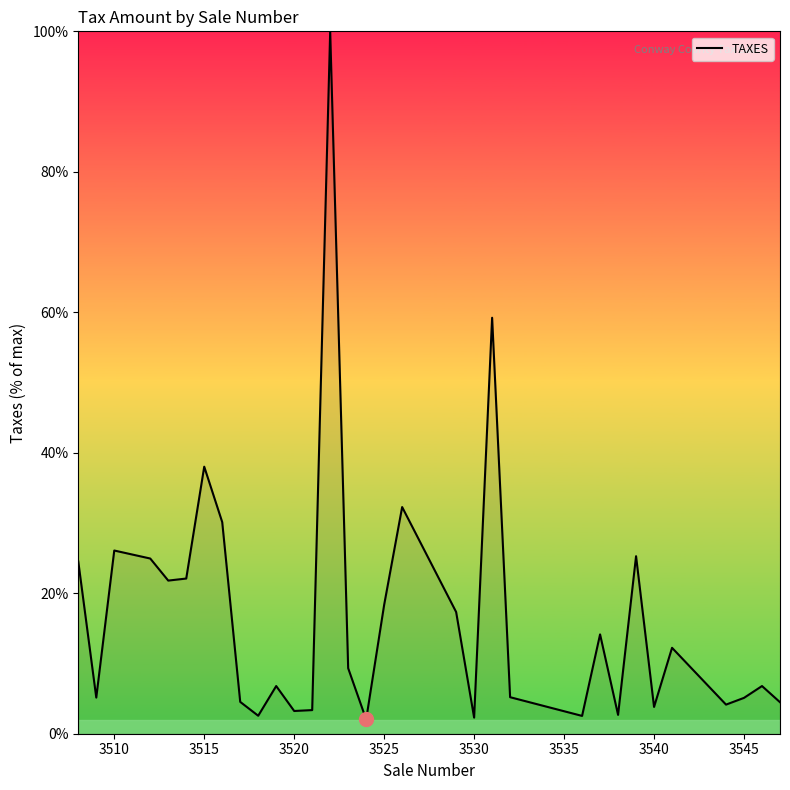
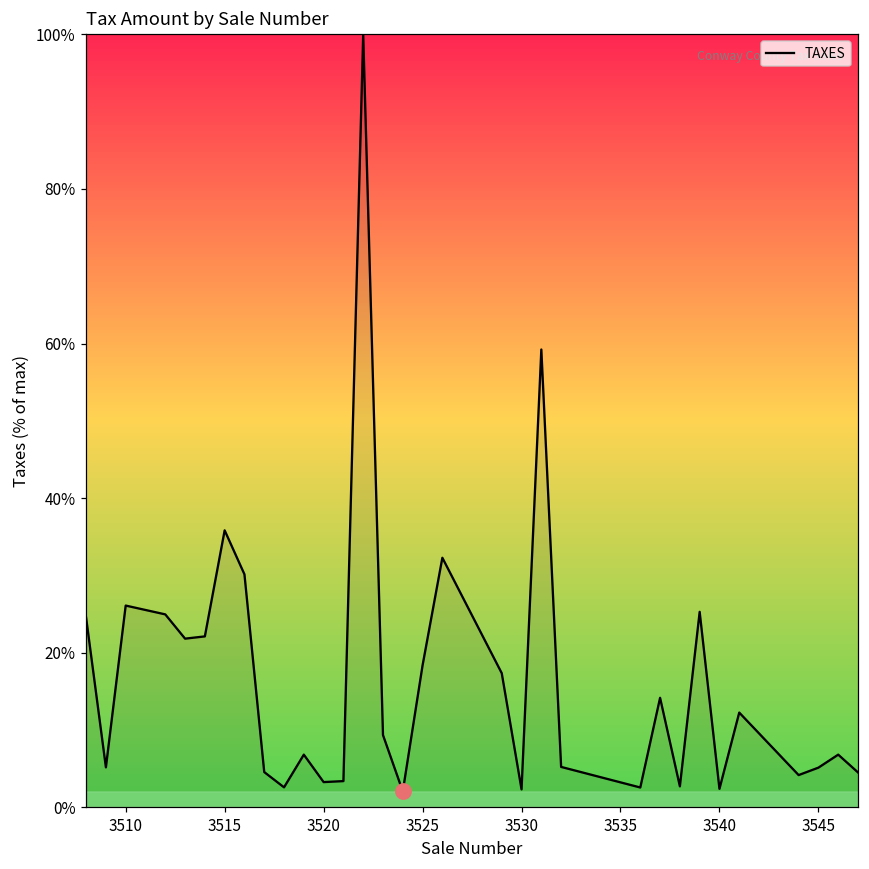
  {
    "TAXES": {
      "3510": "26%",
-     "3515": "38%",
+     "3515": "36%",
      "3520": "3%",
      "3525": "18%",
      "3530": "2%",
-     "3540": "4%",
+     "3540": "2%",
      "3545": "5%"
    }
  }
